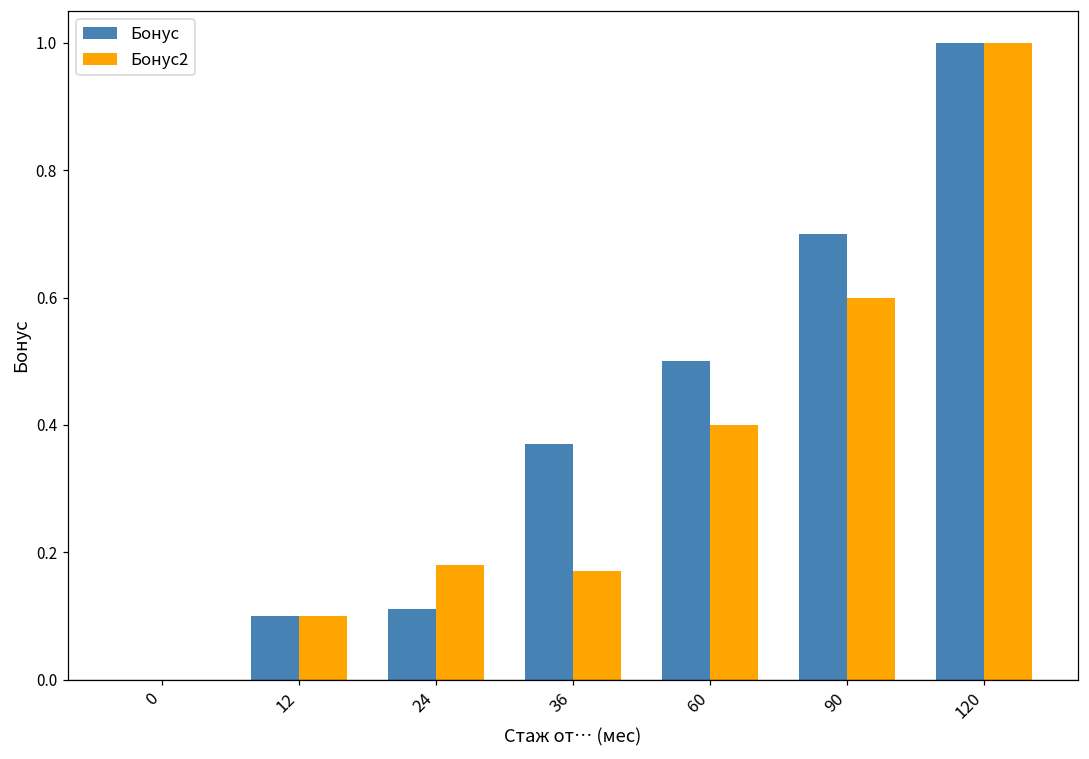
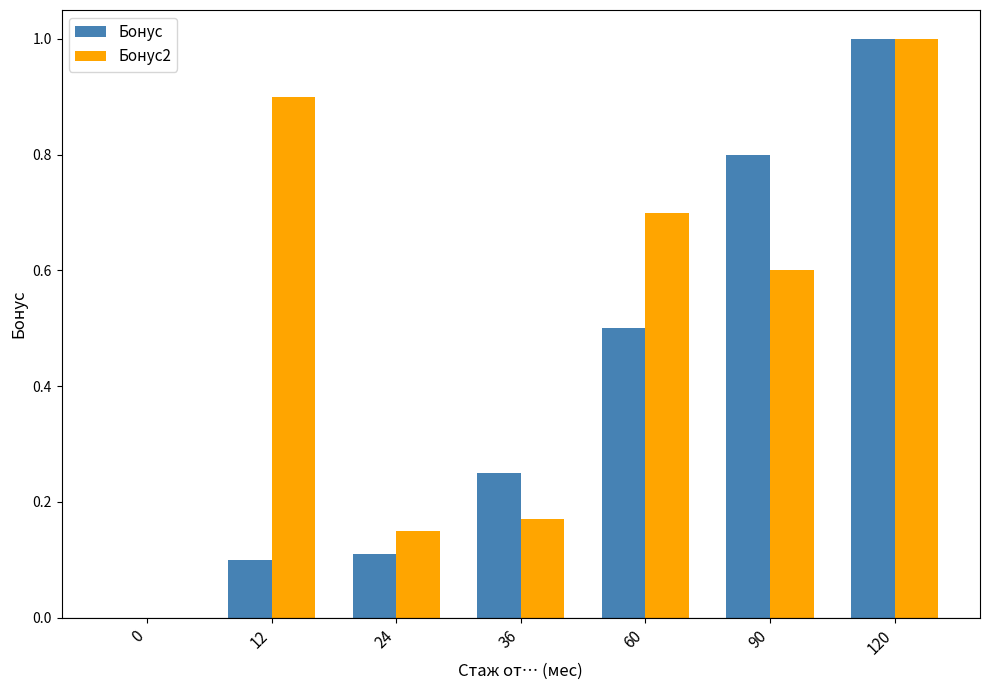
  {
    "Бонус": {
      "0": 0.00,
      "12": 0.10,
      "24": 0.11,
-     "36": 0.37,
+     "36": 0.25,
      "60": 0.50,
-     "90": 0.7,
+     "90": 0.8,
      "120": 1.00
    },
    "Бонус2": {
      "0": 0.00,
-     "12": 0.1,
-     "24": 0.18,
+     "12": 0.9,
+     "24": 0.15,
      "36": 0.17,
-     "60": 0.4,
+     "60": 0.7,
      "90": 0.60,
      "120": 1.00
    }
  }
